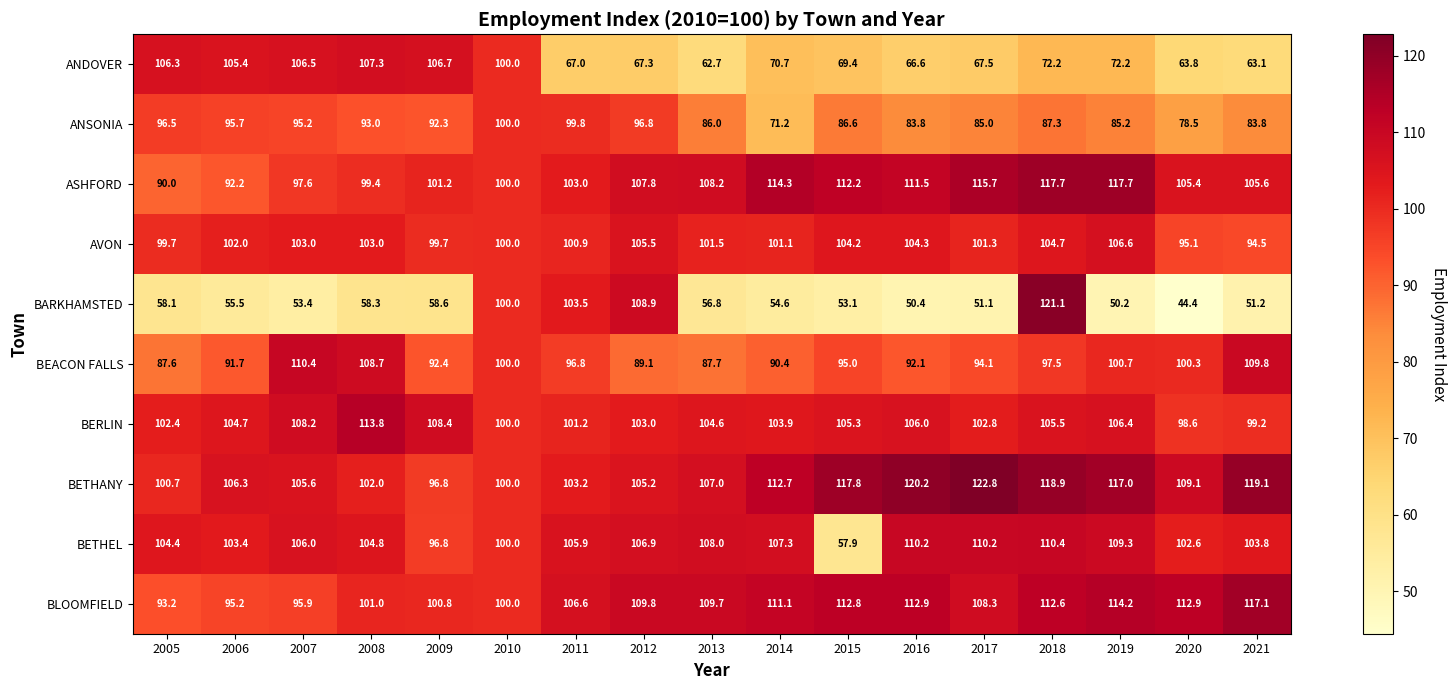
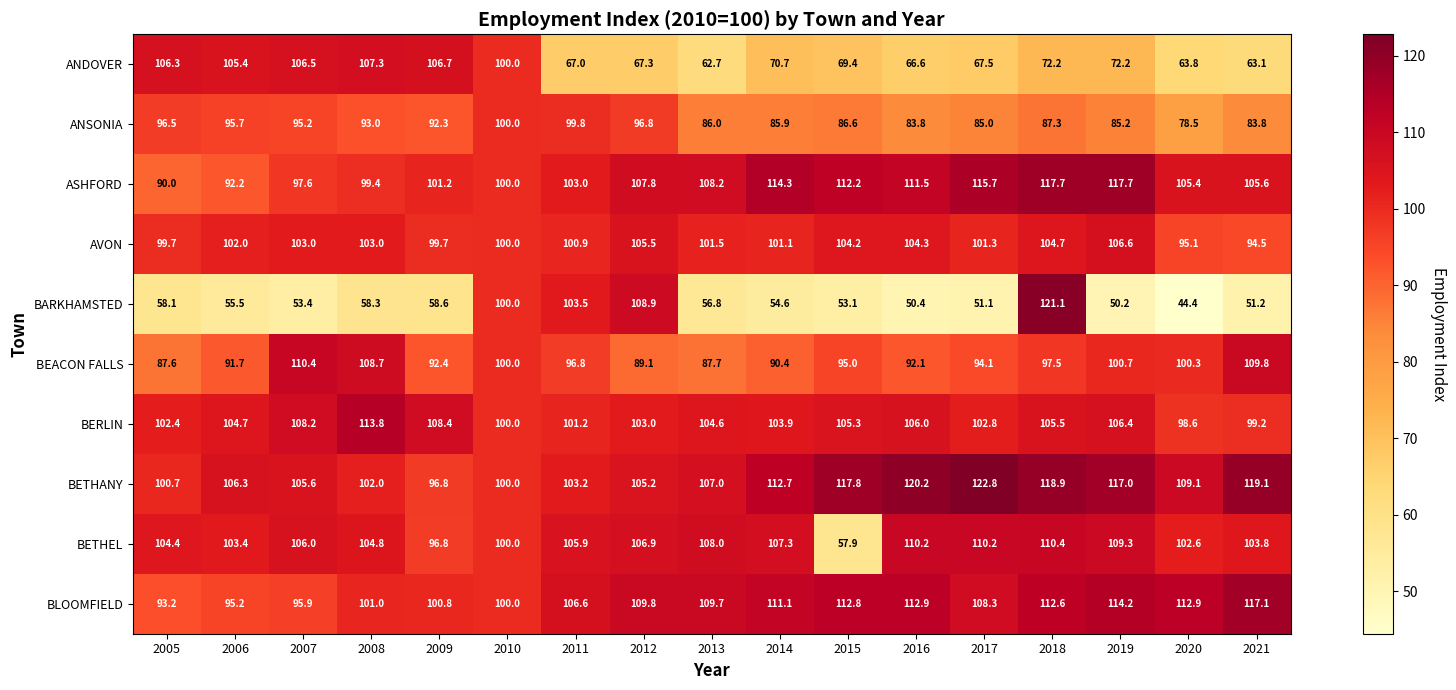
  {
    "ANDOVER": {
      "2005": 106.3,
      "2006": 105.4,
      "2007": 106.5,
      "2008": 107.3,
      "2009": 106.7,
      "2010": 100.0,
      "2011": 67.0,
      "2012": 67.3,
      "2013": 62.7,
      "2014": 70.7,
      "2015": 69.4,
      "2016": 66.6,
      "2017": 67.5,
      "2018": 72.2,
      "2019": 72.2,
      "2020": 63.8,
      "2021": 63.1
    },
    "ANSONIA": {
      "2005": 96.5,
      "2006": 95.7,
      "2007": 95.2,
      "2008": 93.0,
      "2009": 92.3,
      "2010": 100.0,
      "2011": 99.8,
      "2012": 96.8,
      "2013": 86.0,
-     "2014": 71.2,
+     "2014": 85.9,
      "2015": 86.6,
      "2016": 83.8,
      "2017": 85.0,
      "2018": 87.3,
      "2019": 85.2,
      "2020": 78.5,
      "2021": 83.8
    },
    "ASHFORD": {
      "2005": 90.0,
      "2006": 92.2,
      "2007": 97.6,
      "2008": 99.4,
      "2009": 101.2,
      "2010": 100.0,
      "2011": 103.0,
      "2012": 107.8,
      "2013": 108.2,
      "2014": 114.3,
      "2015": 112.2,
      "2016": 111.5,
      "2017": 115.7,
      "2018": 117.7,
      "2019": 117.7,
      "2020": 105.4,
      "2021": 105.6
    },
    "AVON": {
      "2005": 99.7,
      "2006": 102.0,
      "2007": 103.0,
      "2008": 103.0,
      "2009": 99.7,
      "2010": 100.0,
      "2011": 100.9,
      "2012": 105.5,
      "2013": 101.5,
      "2014": 101.1,
      "2015": 104.2,
      "2016": 104.3,
      "2017": 101.3,
      "2018": 104.7,
      "2019": 106.6,
      "2020": 95.1,
      "2021": 94.5
    },
    "BARKHAMSTED": {
      "2005": 58.1,
      "2006": 55.5,
      "2007": 53.4,
      "2008": 58.3,
      "2009": 58.6,
      "2010": 100.0,
      "2011": 103.5,
      "2012": 108.9,
      "2013": 56.8,
      "2014": 54.6,
      "2015": 53.1,
      "2016": 50.4,
      "2017": 51.1,
      "2018": 121.1,
      "2019": 50.2,
      "2020": 44.4,
      "2021": 51.2
    },
    "BEACON FALLS": {
      "2005": 87.6,
      "2006": 91.7,
      "2007": 110.4,
      "2008": 108.7,
      "2009": 92.4,
      "2010": 100.0,
      "2011": 96.8,
      "2012": 89.1,
      "2013": 87.7,
      "2014": 90.4,
      "2015": 95.0,
      "2016": 92.1,
      "2017": 94.1,
      "2018": 97.5,
      "2019": 100.7,
      "2020": 100.3,
      "2021": 109.8
    },
    "BERLIN": {
      "2005": 102.4,
      "2006": 104.7,
      "2007": 108.2,
      "2008": 113.8,
      "2009": 108.4,
      "2010": 100.0,
      "2011": 101.2,
      "2012": 103.0,
      "2013": 104.6,
      "2014": 103.9,
      "2015": 105.3,
      "2016": 106.0,
      "2017": 102.8,
      "2018": 105.5,
      "2019": 106.4,
      "2020": 98.6,
      "2021": 99.2
    },
    "BETHANY": {
      "2005": 100.7,
      "2006": 106.3,
      "2007": 105.6,
      "2008": 102.0,
      "2009": 96.8,
      "2010": 100.0,
      "2011": 103.2,
      "2012": 105.2,
      "2013": 107.0,
      "2014": 112.7,
      "2015": 117.8,
      "2016": 120.2,
      "2017": 122.8,
      "2018": 118.9,
      "2019": 117.0,
      "2020": 109.1,
      "2021": 119.1
    },
    "BETHEL": {
      "2005": 104.4,
      "2006": 103.4,
      "2007": 106.0,
      "2008": 104.8,
      "2009": 96.8,
      "2010": 100.0,
      "2011": 105.9,
      "2012": 106.9,
      "2013": 108.0,
      "2014": 107.3,
      "2015": 57.9,
      "2016": 110.2,
      "2017": 110.2,
      "2018": 110.4,
      "2019": 109.3,
      "2020": 102.6,
      "2021": 103.8
    },
    "BLOOMFIELD": {
      "2005": 93.2,
      "2006": 95.2,
      "2007": 95.9,
      "2008": 101.0,
      "2009": 100.8,
      "2010": 100.0,
      "2011": 106.6,
      "2012": 109.8,
      "2013": 109.7,
      "2014": 111.1,
      "2015": 112.8,
      "2016": 112.9,
      "2017": 108.3,
      "2018": 112.6,
      "2019": 114.2,
      "2020": 112.9,
      "2021": 117.1
    }
  }
